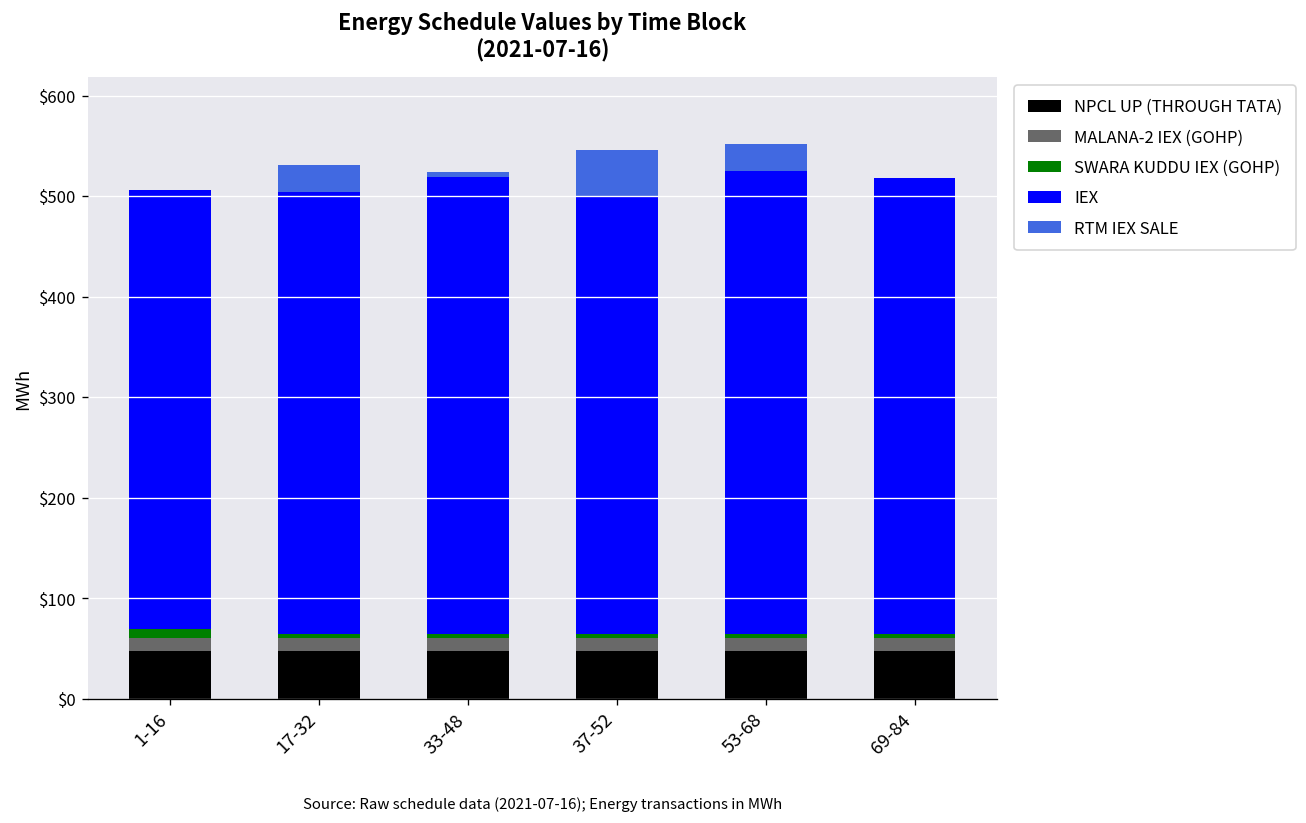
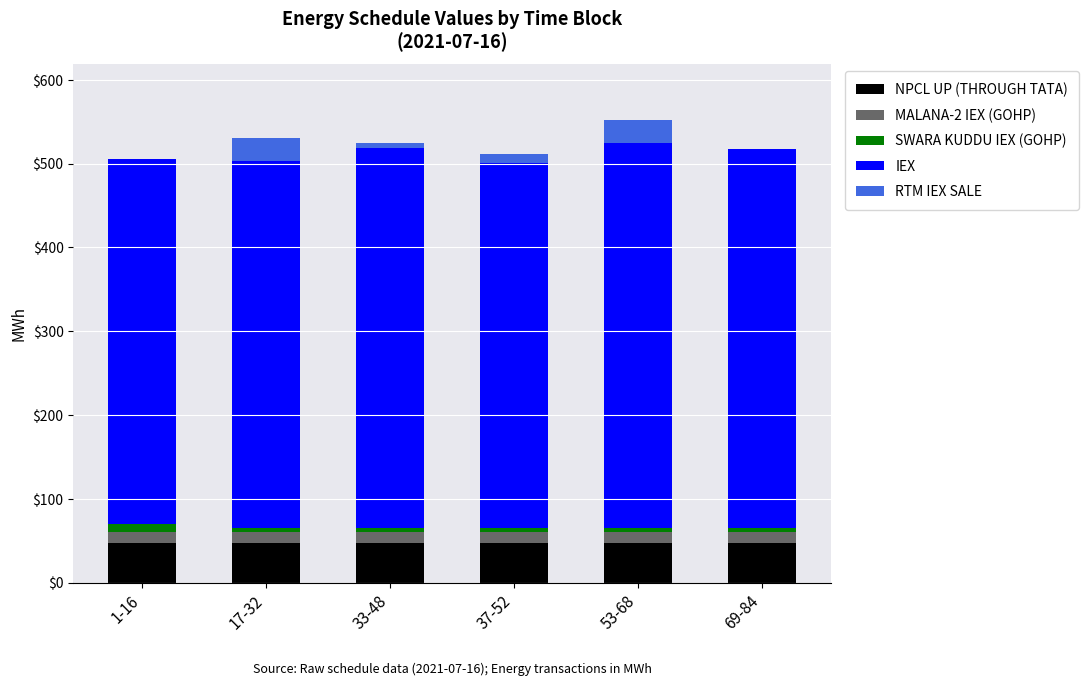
  {
    "NPCL UP (THROUGH TATA)": {
      "1-16": "$50",
      "17-32": "$50",
      "33-48": "$50",
      "37-52": "$50",
      "53-68": "$50",
      "69-84": "$50"
    },
    "MALANA-2 IEX (GOHP)": {
      "1-16": "$10",
      "17-32": "$10",
      "33-48": "$10",
      "37-52": "$10",
      "53-68": "$10",
      "69-84": "$10"
    },
    "SWARA KUDDU IEX (GOHP)": {
      "1-16": "$10",
      "17-32": "$0",
      "33-48": "$0",
      "37-52": "$0",
      "53-68": "$0",
      "69-84": "$0"
    },
    "IEX": {
      "1-16": "$440",
      "17-32": "$440",
      "33-48": "$450",
      "37-52": "$440",
      "53-68": "$460",
      "69-84": "$450"
    },
    "RTM IEX SALE": {
      "1-16": "$0",
      "17-32": "$30",
      "33-48": "$10",
-     "37-52": "$50",
+     "37-52": "$10",
      "53-68": "$30",
      "69-84": "$0"
    }
  }
